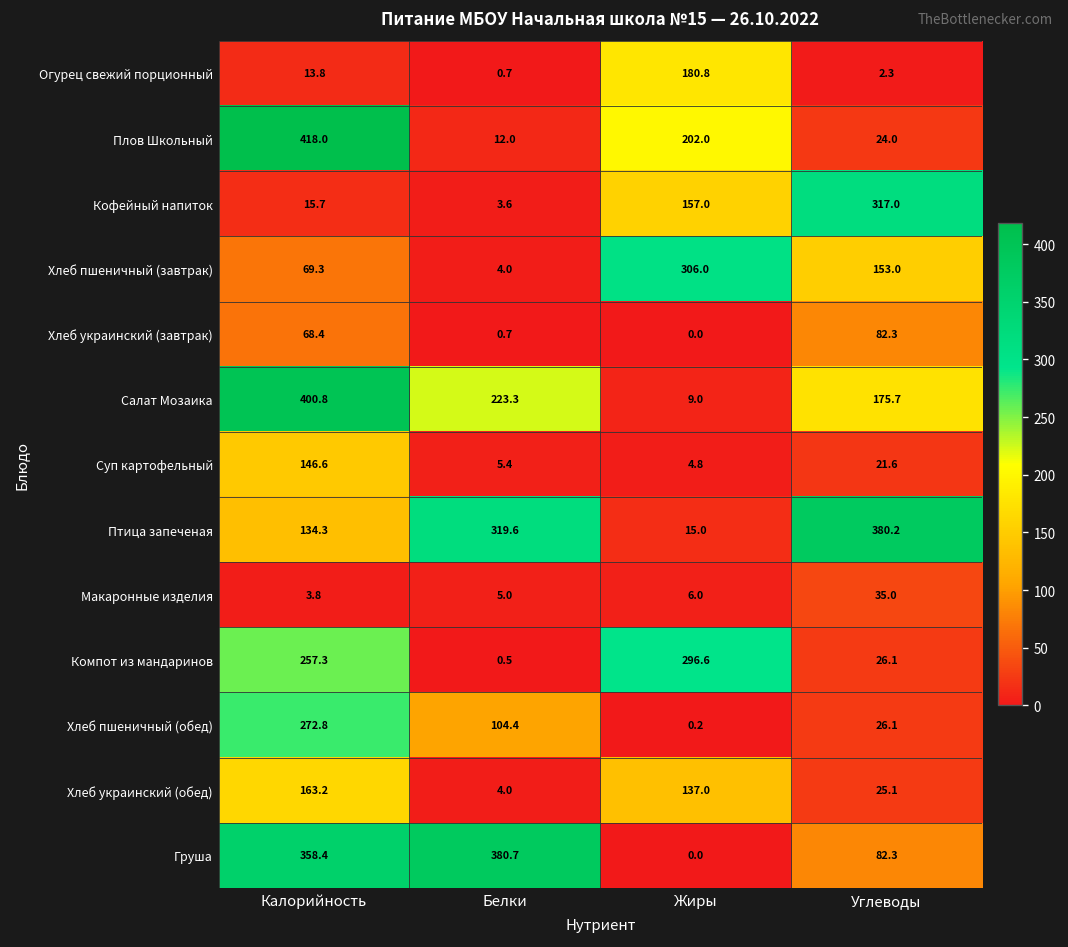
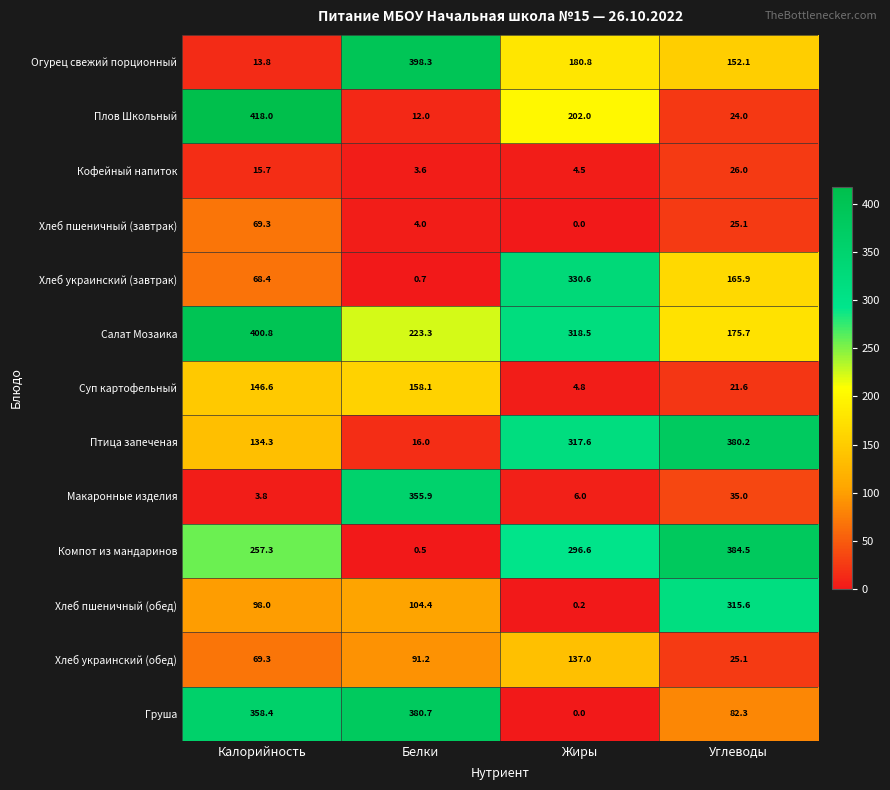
  {
    "Огурец свежий порционный": {
      "Калорийность": 13.8,
-     "Белки": 0.7,
+     "Белки": 398.3,
      "Жиры": 180.8,
-     "Углеводы": 2.3
+     "Углеводы": 152.1
    },
    "Плов Школьный": {
      "Калорийность": 418.0,
      "Белки": 12.0,
      "Жиры": 202.0,
      "Углеводы": 24.0
    },
    "Кофейный напиток": {
      "Калорийность": 15.7,
      "Белки": 3.6,
-     "Жиры": 157.0,
-     "Углеводы": 317.0
+     "Жиры": 4.5,
+     "Углеводы": 26.0
    },
    "Хлеб пшеничный (завтрак)": {
      "Калорийность": 69.3,
      "Белки": 4.0,
-     "Жиры": 306.0,
-     "Углеводы": 153.0
+     "Жиры": 0.0,
+     "Углеводы": 25.1
    },
    "Хлеб украинский (завтрак)": {
      "Калорийность": 68.4,
      "Белки": 0.7,
-     "Жиры": 0.0,
-     "Углеводы": 82.3
+     "Жиры": 330.6,
+     "Углеводы": 165.9
    },
    "Салат Мозаика": {
      "Калорийность": 400.8,
      "Белки": 223.3,
-     "Жиры": 9.0,
+     "Жиры": 318.5,
      "Углеводы": 175.7
    },
    "Суп картофельный": {
      "Калорийность": 146.6,
-     "Белки": 5.4,
+     "Белки": 158.1,
      "Жиры": 4.8,
      "Углеводы": 21.6
    },
    "Птица запеченая": {
      "Калорийность": 134.3,
-     "Белки": 319.6,
-     "Жиры": 15.0,
+     "Белки": 16.0,
+     "Жиры": 317.6,
      "Углеводы": 380.2
    },
    "Макаронные изделия": {
      "Калорийность": 3.8,
-     "Белки": 5.0,
+     "Белки": 355.9,
      "Жиры": 6.0,
      "Углеводы": 35.0
    },
    "Компот из мандаринов": {
      "Калорийность": 257.3,
      "Белки": 0.5,
      "Жиры": 296.6,
-     "Углеводы": 26.1
+     "Углеводы": 384.5
    },
    "Хлеб пшеничный (обед)": {
-     "Калорийность": 272.8,
+     "Калорийность": 98.0,
      "Белки": 104.4,
      "Жиры": 0.2,
-     "Углеводы": 26.1
+     "Углеводы": 315.6
    },
    "Хлеб украинский (обед)": {
-     "Калорийность": 163.2,
-     "Белки": 4.0,
+     "Калорийность": 69.3,
+     "Белки": 91.2,
      "Жиры": 137.0,
      "Углеводы": 25.1
    },
    "Груша": {
      "Калорийность": 358.4,
      "Белки": 380.7,
      "Жиры": 0.0,
      "Углеводы": 82.3
    }
  }
